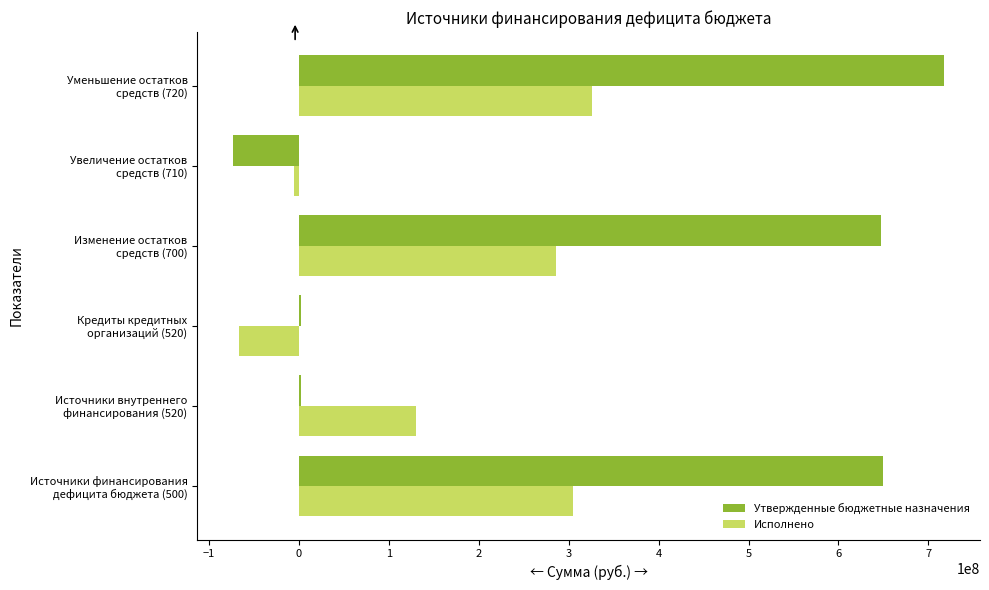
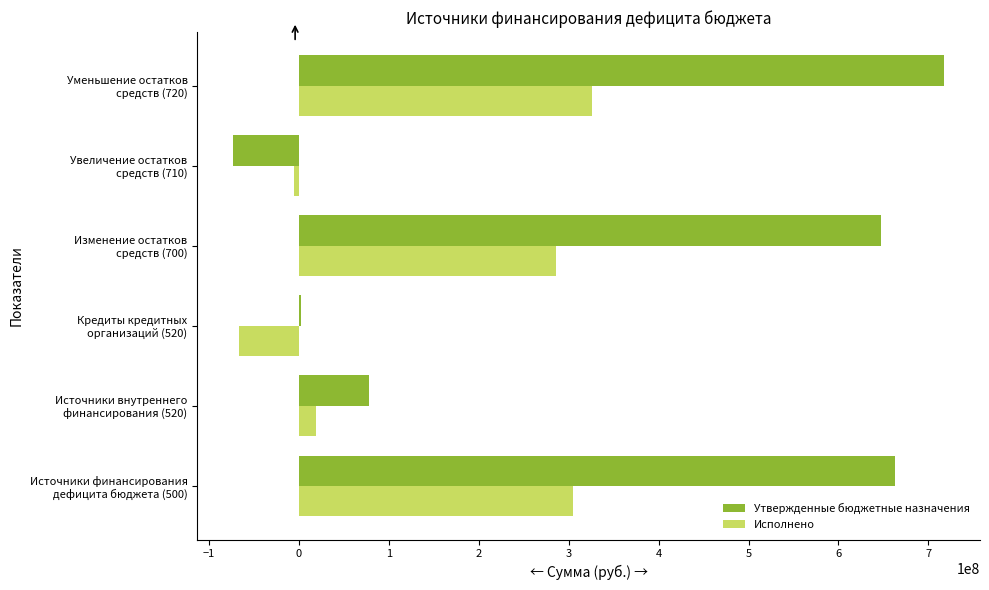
  {
    "Утвержденные бюджетные назначения": {
      "Уменьшение остатков средств (720)": 720000000,
      "Увеличение остатков средств (710)": -70000000,
      "Изменение остатков средств (700)": 650000000,
-     "Источники внутреннего финансирования (520)": 0,
-     "Источники финансирования дефицита бюджета (500)": 650000000
+     "Источники внутреннего финансирования (520)": 80000000,
+     "Источники финансирования дефицита бюджета (500)": 660000000
    },
    "Исполнено": {
      "Уменьшение остатков средств (720)": 330000000,
      "Увеличение остатков средств (710)": -10000000,
      "Изменение остатков средств (700)": 290000000,
      "Кредиты кредитных организаций (520)": -70000000,
-     "Источники внутреннего финансирования (520)": 130000000,
+     "Источники внутреннего финансирования (520)": 20000000,
      "Источники финансирования дефицита бюджета (500)": 300000000
    }
  }
